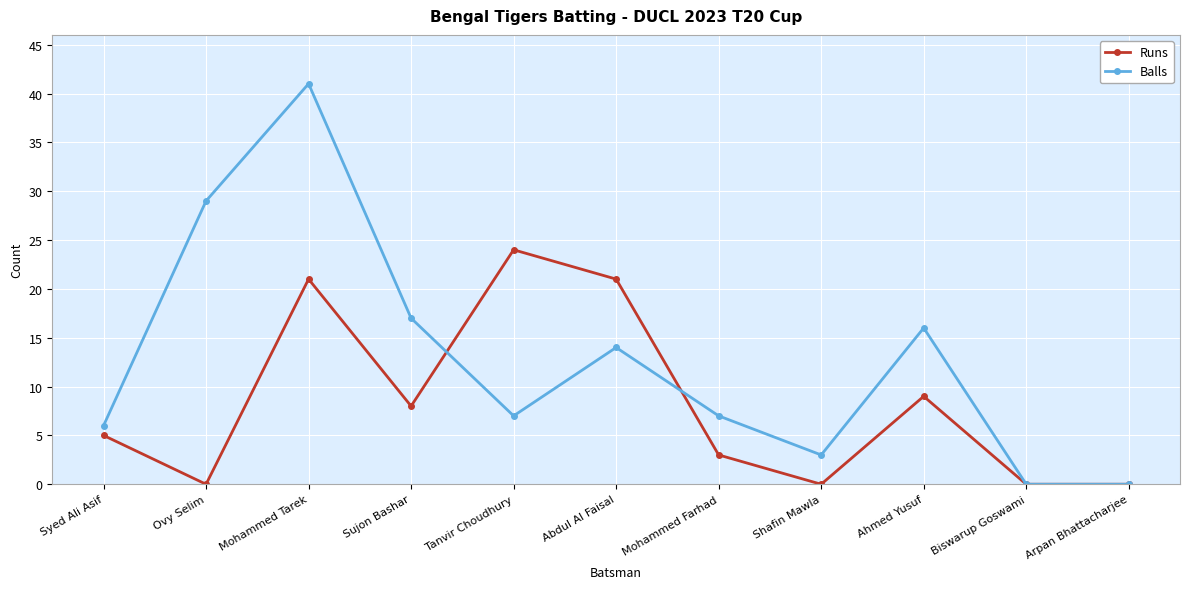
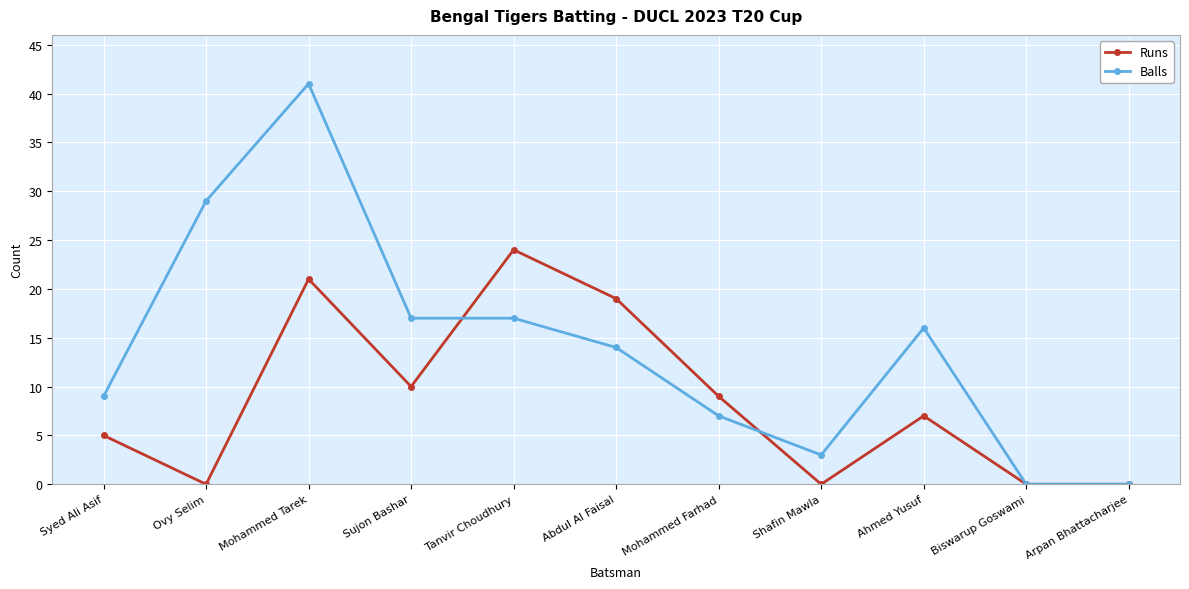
  {
    "Runs": {
      "Syed Ali Asif": 5,
      "Ovy Selim": 0,
      "Mohammed Tarek": 21,
-     "Sujon Bashar": 8,
+     "Sujon Bashar": 10,
      "Tanvir Choudhury": 24,
-     "Abdul Al Faisal": 21,
-     "Mohammed Farhad": 3,
+     "Abdul Al Faisal": 19,
+     "Mohammed Farhad": 9,
      "Shafin Mawla": 0,
-     "Ahmed Yusuf": 9
+     "Ahmed Yusuf": 7
    },
    "Balls": {
-     "Syed Ali Asif": 6,
+     "Syed Ali Asif": 9,
      "Ovy Selim": 29,
      "Mohammed Tarek": 41,
      "Sujon Bashar": 17,
-     "Tanvir Choudhury": 7,
+     "Tanvir Choudhury": 17,
      "Abdul Al Faisal": 14,
      "Mohammed Farhad": 7,
      "Shafin Mawla": 3,
      "Ahmed Yusuf": 16
    }
  }
